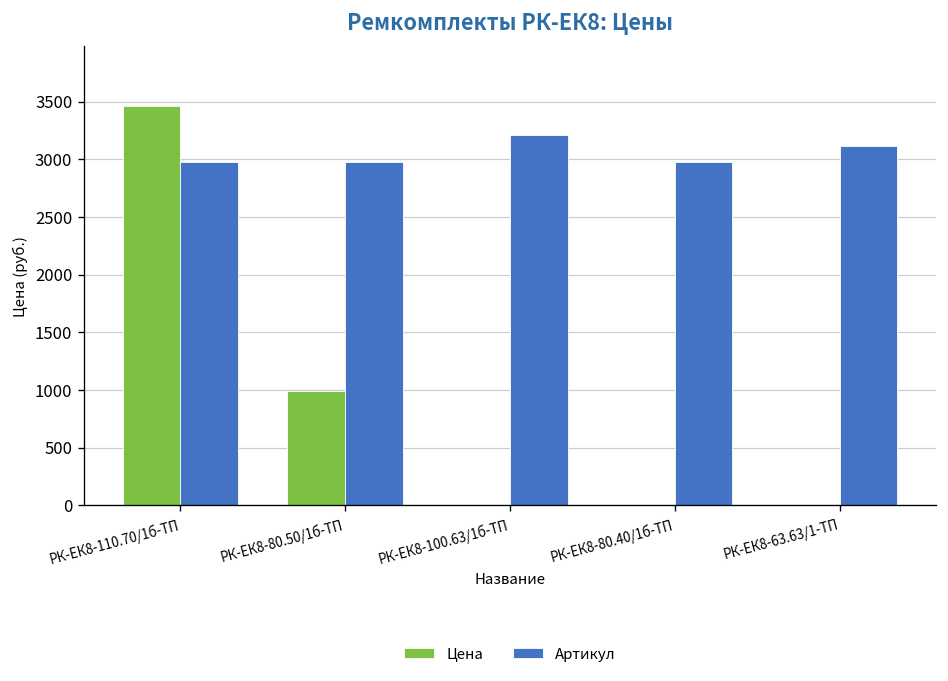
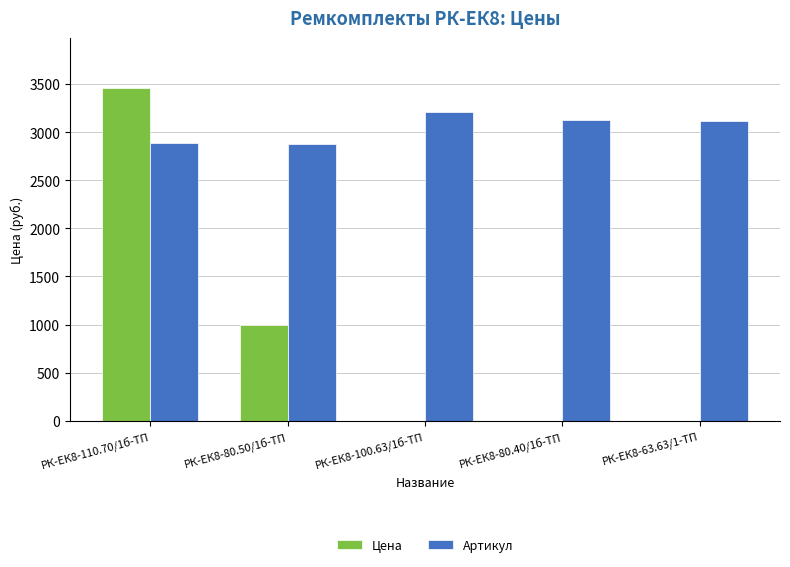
  {
    "Цена": {
      "РК-ЕК8-110.70/1б-ТП": 3500,
      "РК-ЕК8-80.50/1б-ТП": 1000,
      "РК-ЕК8-100.63/1б-ТП": 0,
      "РК-ЕК8-80.40/1б-ТП": 0,
      "РК-ЕК8-63.63/1-ТП": 0
    },
    "Артикул": {
-     "РК-ЕК8-110.70/1б-ТП": 3000,
-     "РК-ЕК8-80.50/1б-ТП": 3000,
+     "РК-ЕК8-110.70/1б-ТП": 2900,
+     "РК-ЕК8-80.50/1б-ТП": 2900,
      "РК-ЕК8-100.63/1б-ТП": 3200,
-     "РК-ЕК8-80.40/1б-ТП": 3000,
+     "РК-ЕК8-80.40/1б-ТП": 3100,
      "РК-ЕК8-63.63/1-ТП": 3100
    }
  }
